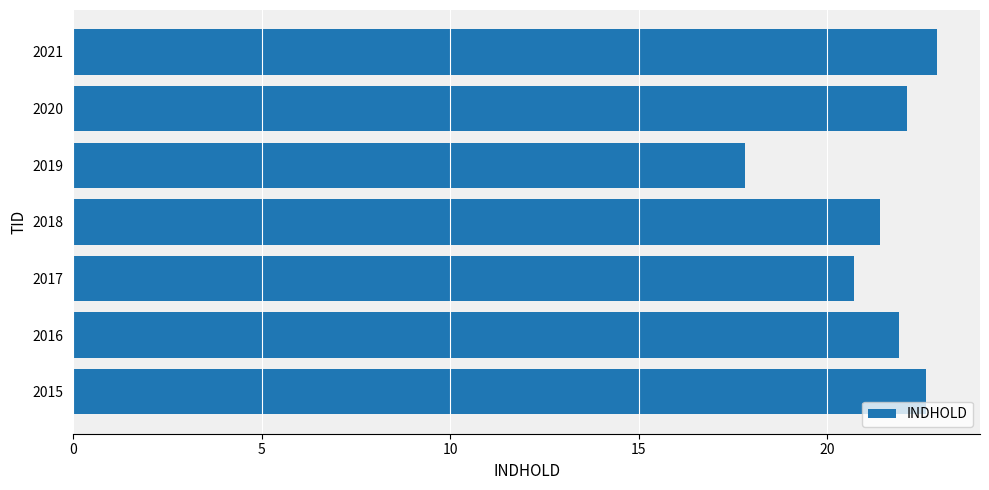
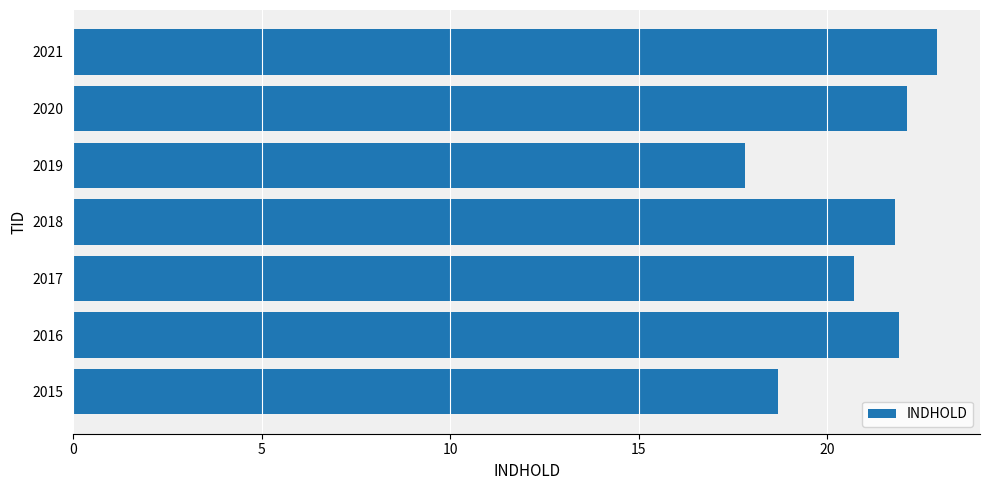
  {
    "2021": 22.9,
    "2020": 22.1,
    "2019": 17.8,
-   "2018": 21.4,
+   "2018": 21.8,
    "2017": 20.7,
    "2016": 21.9,
-   "2015": 22.6
+   "2015": 18.7
  }
